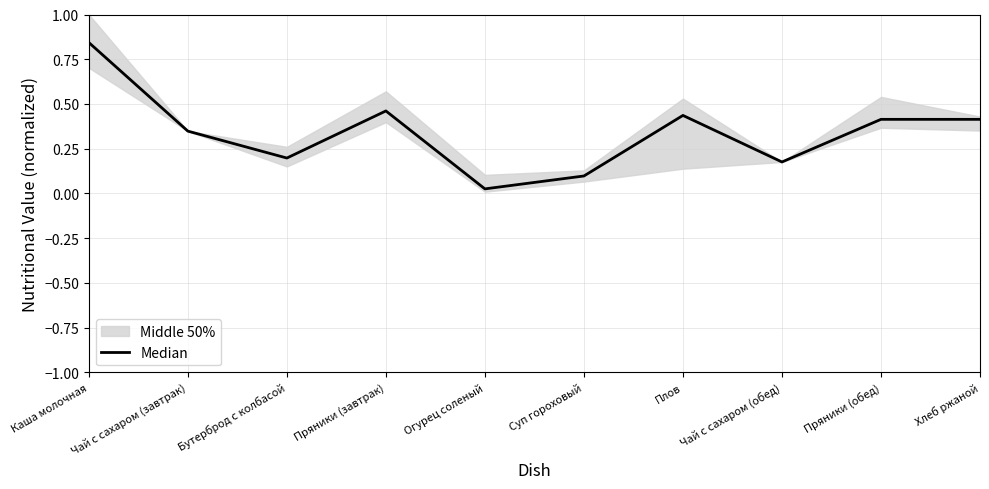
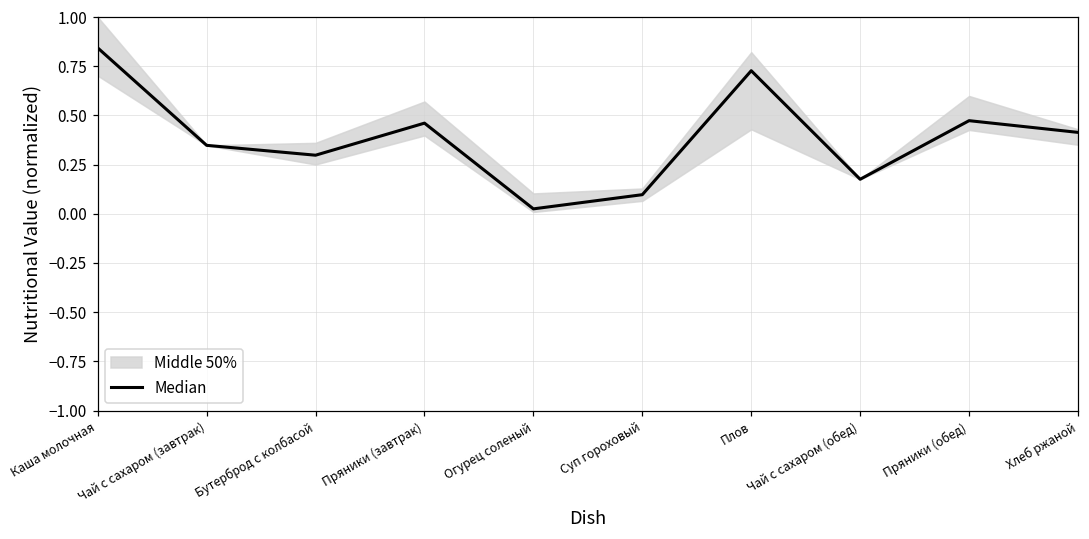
  {
    "Median": {
      "Каша молочная": 0.84,
-     "Бутерброд с колбасой": 0.20,
+     "Бутерброд с колбасой": 0.30,
      "Пряники (завтрак)": 0.46,
      "Огурец соленый": 0.03,
      "Суп гороховый": 0.10,
-     "Плов": 0.44,
-     "Пряники (обед)": 0.41,
+     "Плов": 0.73,
+     "Пряники (обед)": 0.47,
      "Хлеб ржаной": 0.41
    }
  }
